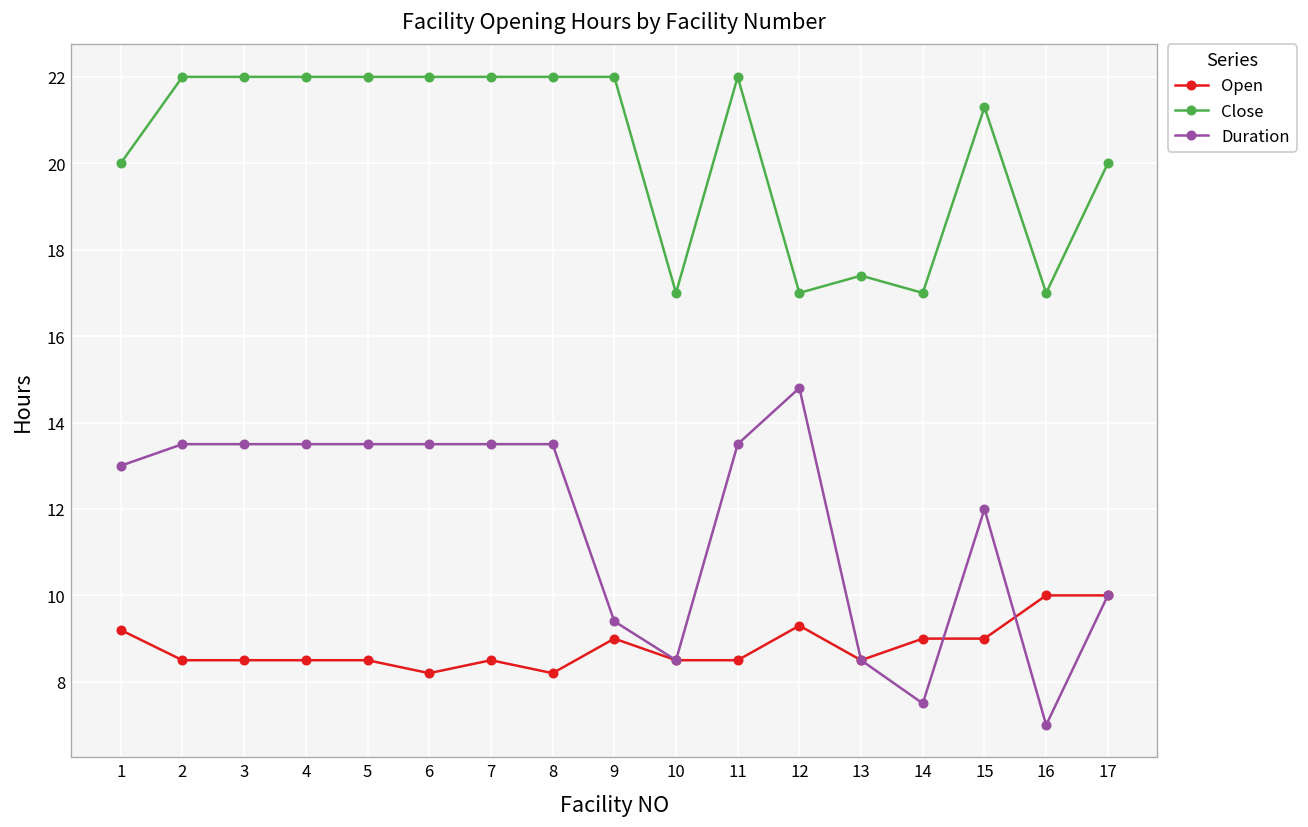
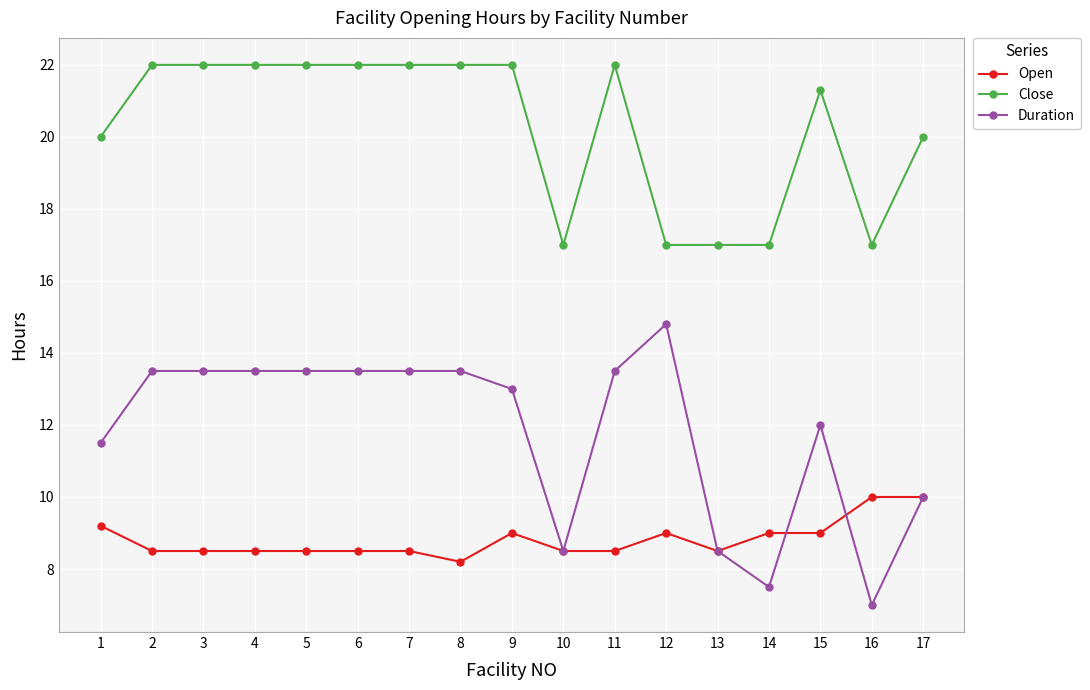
  {
    "Open": {
      "1": 9.2,
      "2": 8.5,
      "3": 8.5,
      "4": 8.5,
      "5": 8.5,
-     "6": 8.2,
+     "6": 8.5,
      "7": 8.5,
      "8": 8.2,
      "9": 9.0,
      "11": 8.5,
-     "12": 9.3,
+     "12": 9.0,
      "14": 9.0,
      "15": 9.0,
      "16": 10.0
    },
    "Close": {
      "1": 20.0,
      "2": 22.0,
      "3": 22.0,
      "4": 22.0,
      "5": 22.0,
      "6": 22.0,
      "7": 22.0,
      "8": 22.0,
      "9": 22.0,
      "10": 17.0,
      "11": 22.0,
      "12": 17.0,
-     "13": 17.4,
+     "13": 17.0,
      "14": 17.0,
      "15": 21.3,
      "16": 17.0,
      "17": 20.0
    },
    "Duration": {
-     "1": 13.0,
+     "1": 11.5,
      "2": 13.5,
      "3": 13.5,
      "4": 13.5,
      "5": 13.5,
      "6": 13.5,
      "7": 13.5,
      "8": 13.5,
-     "9": 9.4,
+     "9": 13.0,
      "11": 13.5,
      "12": 14.8,
      "14": 7.5,
      "15": 12.0,
      "16": 7.0
    }
  }
